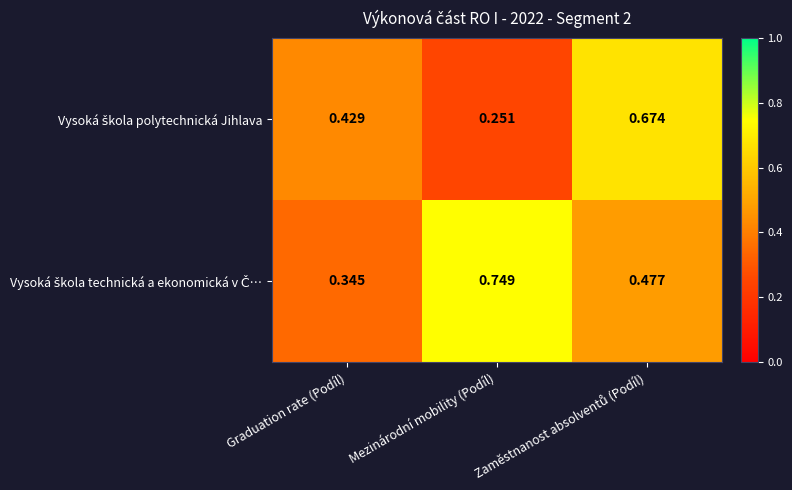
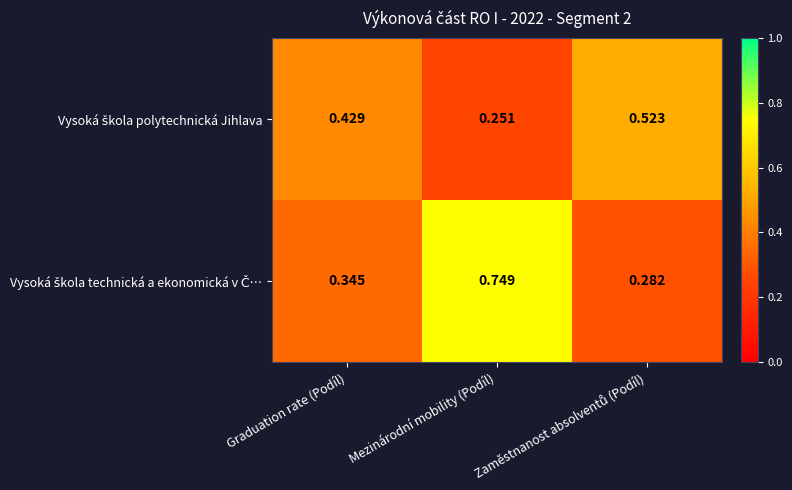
  {
    "Vysoká škola polytechnická Jihlava": {
      "Graduation rate (Podíl)": 0.429,
      "Mezinárodní mobility (Podíl)": 0.251,
-     "Zaměstnanost absolventů (Podíl)": 0.674
+     "Zaměstnanost absolventů (Podíl)": 0.523
    },
    "Vysoká škola technická a ekonomická v Č…": {
      "Graduation rate (Podíl)": 0.345,
      "Mezinárodní mobility (Podíl)": 0.749,
-     "Zaměstnanost absolventů (Podíl)": 0.477
+     "Zaměstnanost absolventů (Podíl)": 0.282
    }
  }
